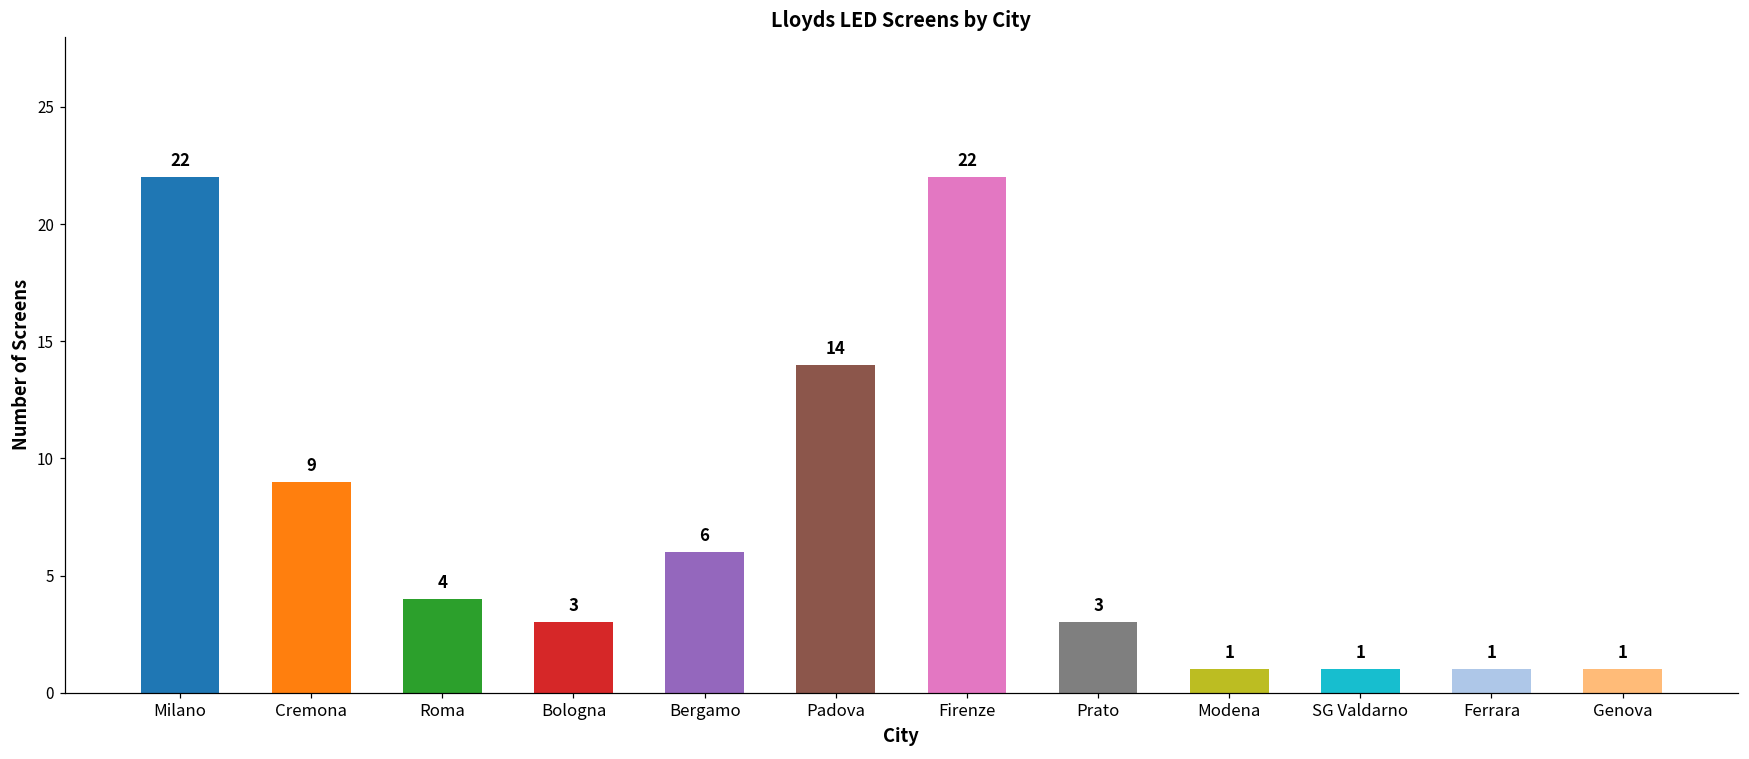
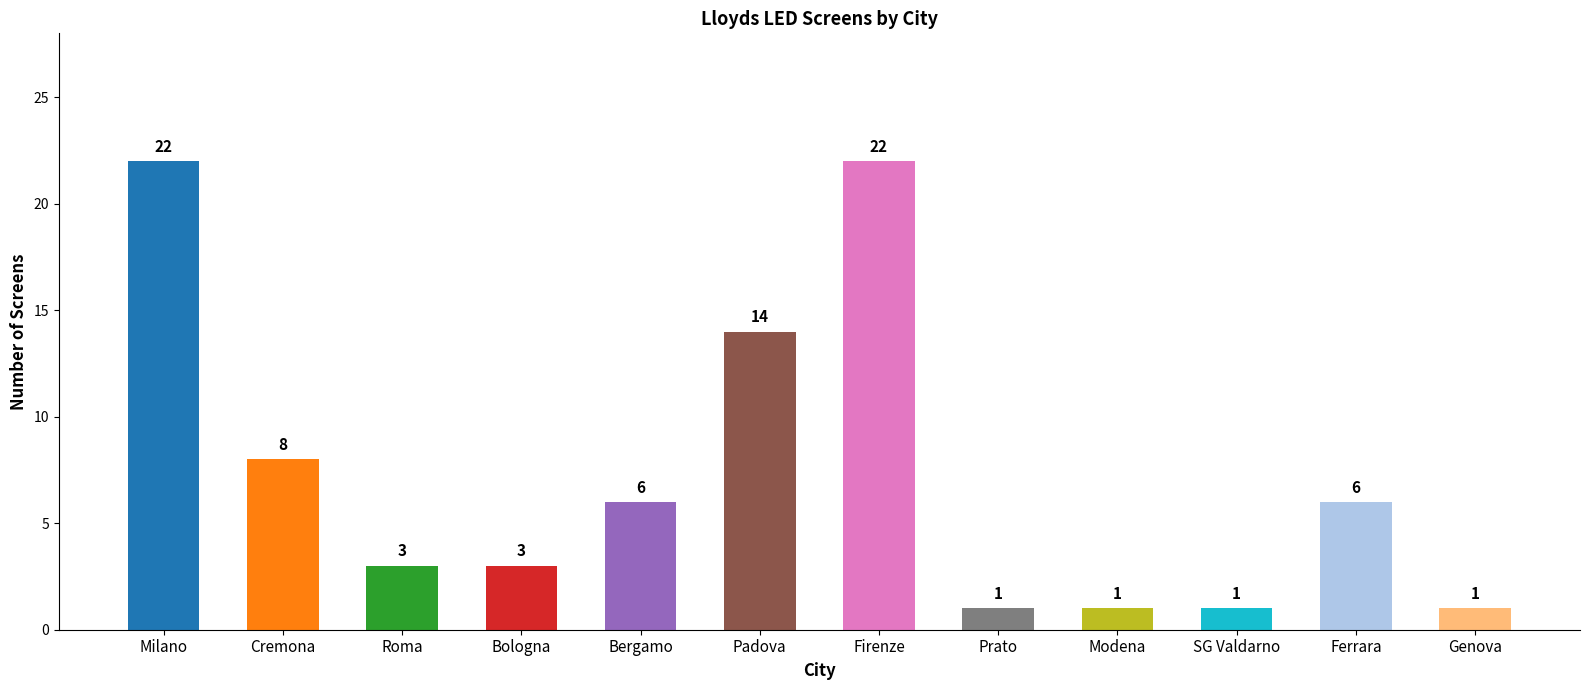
  {
    "Milano": 22,
-   "Cremona": 9,
-   "Roma": 4,
+   "Cremona": 8,
+   "Roma": 3,
    "Bologna": 3,
    "Bergamo": 6,
    "Padova": 14,
    "Firenze": 22,
-   "Prato": 3,
+   "Prato": 1,
    "Modena": 1,
    "SG Valdarno": 1,
-   "Ferrara": 1,
+   "Ferrara": 6,
    "Genova": 1
  }
